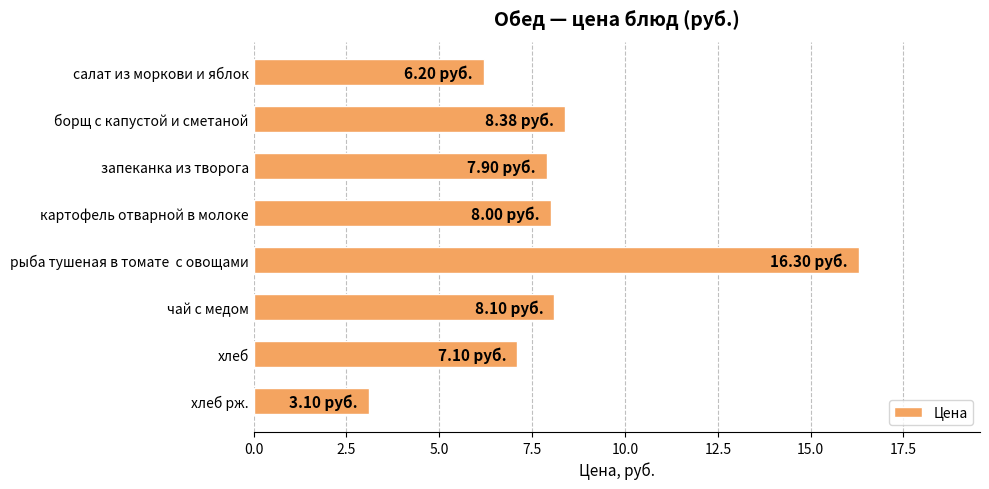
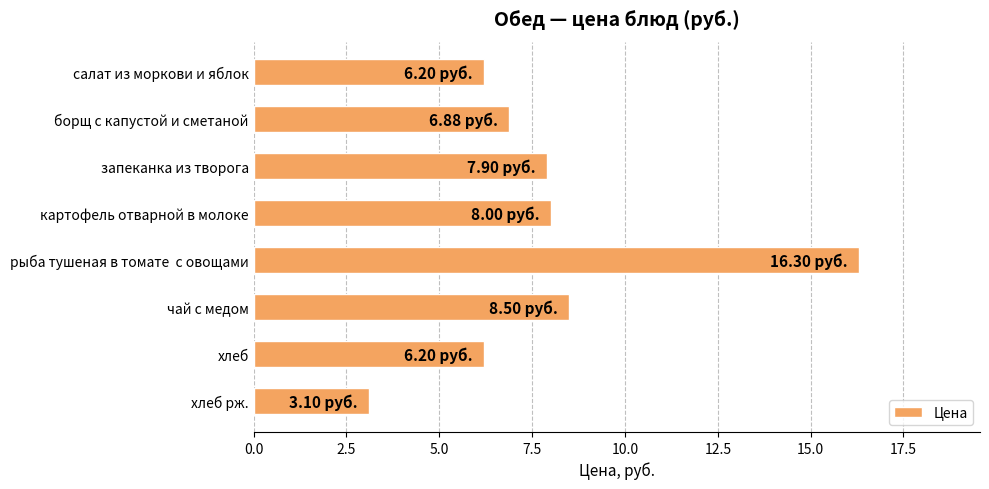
  {
    "салат из моркови и яблок": 6.20,
-   "борщ с капустой и сметаной": 8.38,
+   "борщ с капустой и сметаной": 6.88,
    "запеканка из творога": 7.90,
    "картофель отварной в молоке": 8.00,
    "рыба тушеная в томате с овощами": 16.30,
-   "чай с медом": 8.10,
-   "хлеб": 7.10,
+   "чай с медом": 8.50,
+   "хлеб": 6.20,
    "хлеб рж.": 3.10
  }
